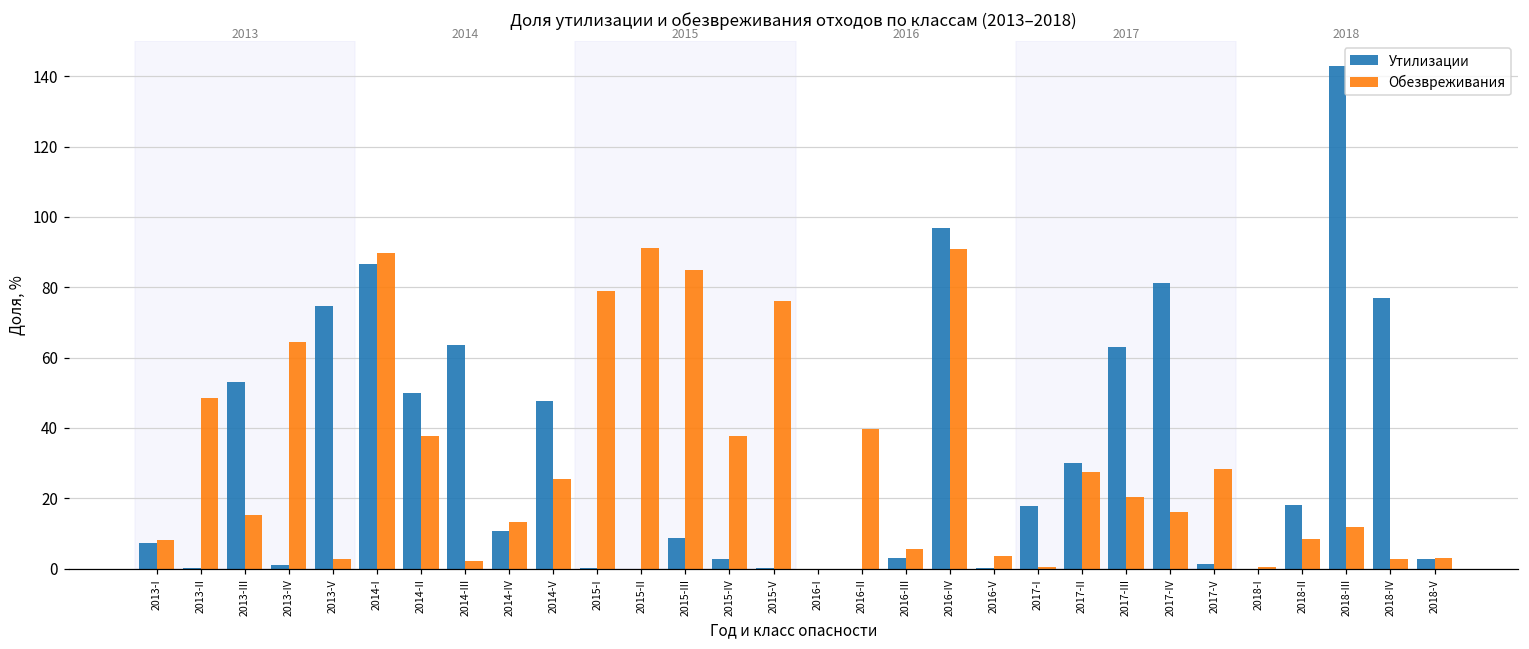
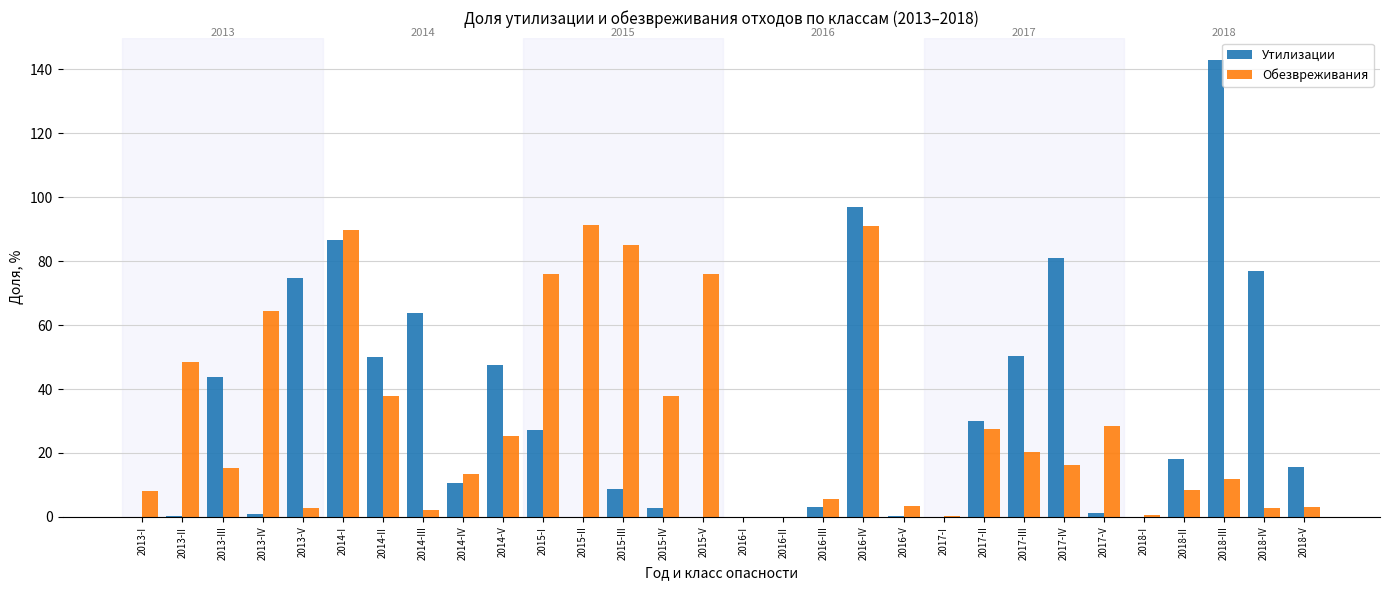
  {
    "Утилизации": {
-     "2013-I": 7,
-     "2013-III": 53,
+     "2013-I": 0,
+     "2013-III": 44,
      "2013-IV": 1,
      "2013-V": 75,
      "2014-I": 87,
      "2014-II": 50,
      "2014-III": 64,
      "2014-IV": 11,
      "2014-V": 48,
-     "2015-I": 0,
+     "2015-I": 27,
      "2015-II": 0,
      "2015-III": 9,
      "2015-IV": 3,
      "2016-I": 0,
      "2016-II": 0,
      "2016-III": 3,
      "2016-IV": 97,
-     "2017-I": 18,
+     "2017-I": 0,
      "2017-II": 30,
-     "2017-III": 63,
+     "2017-III": 50,
      "2017-IV": 81,
      "2017-V": 1,
      "2018-I": 0,
      "2018-II": 18,
      "2018-IV": 77,
-     "2018-V": 3
+     "2018-V": 16
    },
    "Обезвреживания": {
      "2013-I": 8,
      "2013-II": 48,
      "2013-III": 15,
      "2013-IV": 65,
      "2013-V": 3,
      "2014-I": 90,
      "2014-II": 38,
      "2014-III": 2,
      "2014-IV": 13,
      "2014-V": 25,
-     "2015-I": 79,
+     "2015-I": 76,
      "2015-II": 91,
      "2015-III": 85,
      "2015-IV": 38,
      "2015-V": 76,
      "2016-I": 0,
-     "2016-II": 40,
+     "2016-II": 0,
      "2016-III": 6,
      "2016-IV": 91,
      "2016-V": 3,
      "2017-II": 27,
      "2017-III": 20,
      "2017-IV": 16,
      "2017-V": 28,
      "2018-II": 8,
      "2018-III": 12,
      "2018-IV": 3,
      "2018-V": 3
    }
  }
